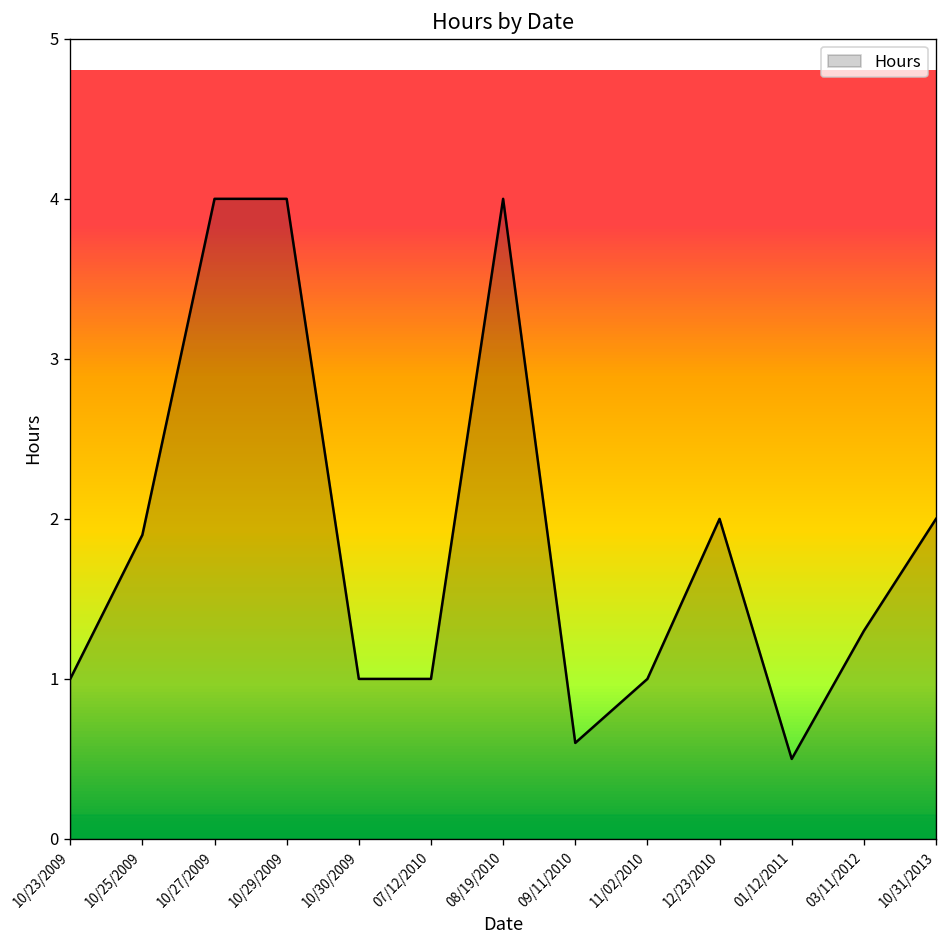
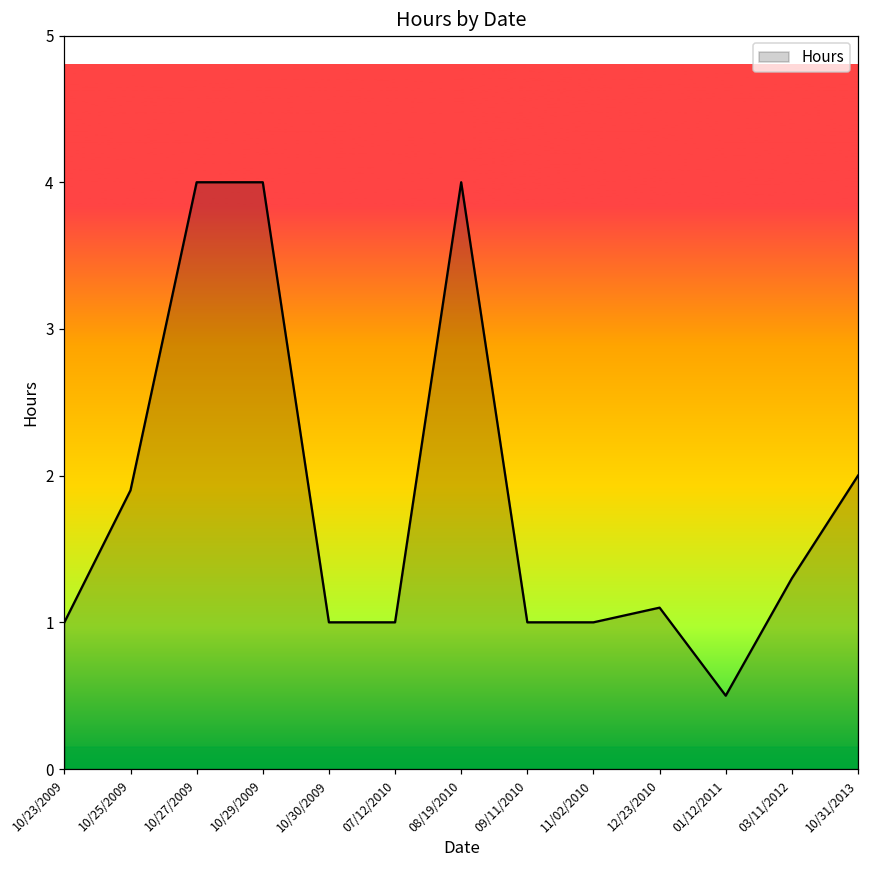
  {
    "10/23/2009": 1.0,
    "10/25/2009": 1.9,
    "10/27/2009": 4.0,
    "10/29/2009": 4.0,
    "10/30/2009": 1.0,
    "07/12/2010": 1.0,
    "08/19/2010": 4.0,
-   "09/11/2010": 0.6,
+   "09/11/2010": 1.0,
    "11/02/2010": 1.0,
-   "12/23/2010": 2.0,
+   "12/23/2010": 1.1,
    "01/12/2011": 0.5,
    "03/11/2012": 1.3,
    "10/31/2013": 2.0
  }
